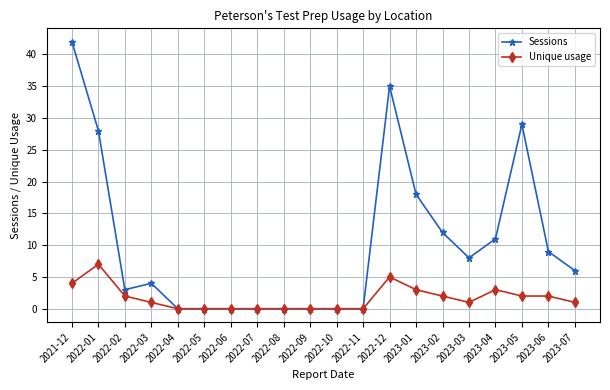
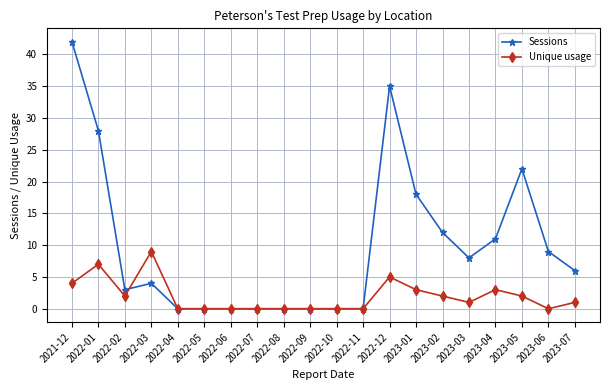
  {
    "Sessions": {
      "2021-12": 42,
      "2022-01": 28,
      "2022-02": 3,
      "2022-03": 4,
      "2022-12": 35,
      "2023-01": 18,
      "2023-02": 12,
      "2023-03": 8,
      "2023-04": 11,
-     "2023-05": 29,
+     "2023-05": 22,
      "2023-06": 9,
      "2023-07": 6
    },
    "Unique usage": {
      "2021-12": 4,
      "2022-01": 7,
      "2022-02": 2,
-     "2022-03": 1,
+     "2022-03": 9,
      "2022-12": 5,
      "2023-01": 3,
      "2023-02": 2,
      "2023-03": 1,
      "2023-04": 3,
      "2023-05": 2,
-     "2023-06": 2,
+     "2023-06": 0,
      "2023-07": 1
    }
  }
